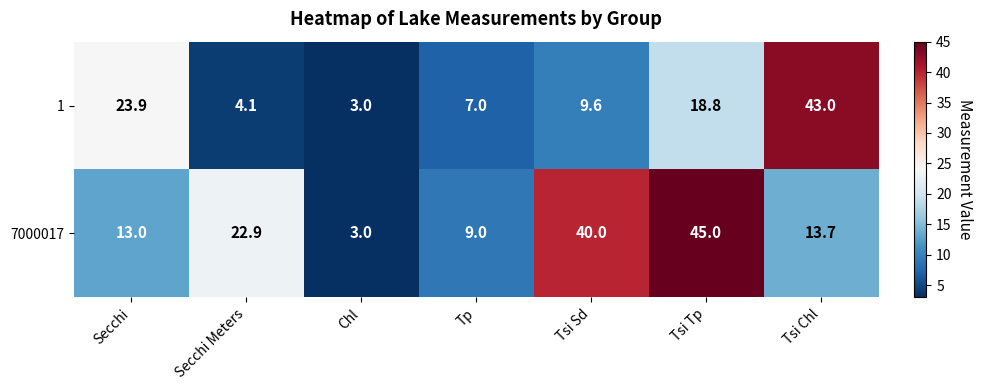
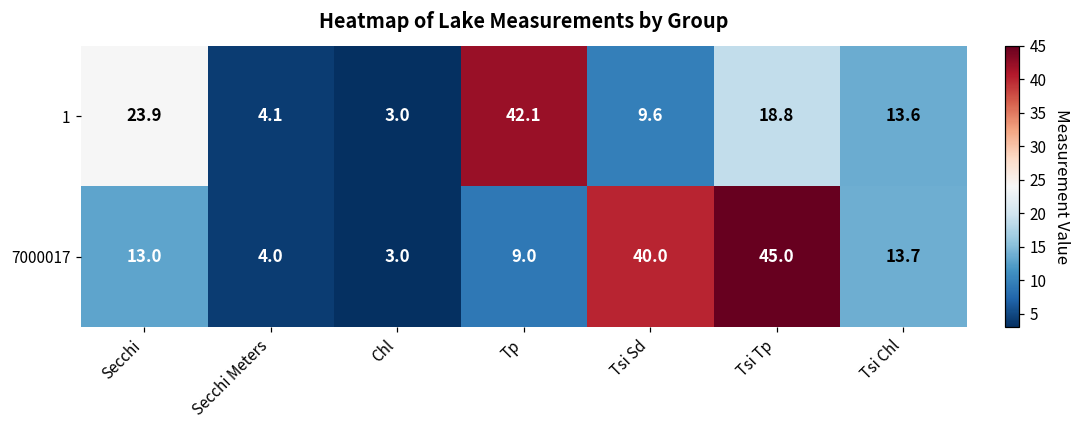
  {
    "1": {
      "Secchi": 23.9,
      "Secchi Meters": 4.1,
      "Chl": 3.0,
-     "Tp": 7.0,
+     "Tp": 42.1,
      "Tsi Sd": 9.6,
      "Tsi Tp": 18.8,
-     "Tsi Chl": 43.0
+     "Tsi Chl": 13.6
    },
    "7000017": {
      "Secchi": 13.0,
-     "Secchi Meters": 22.9,
+     "Secchi Meters": 4.0,
      "Chl": 3.0,
      "Tp": 9.0,
      "Tsi Sd": 40.0,
      "Tsi Tp": 45.0,
      "Tsi Chl": 13.7
    }
  }
